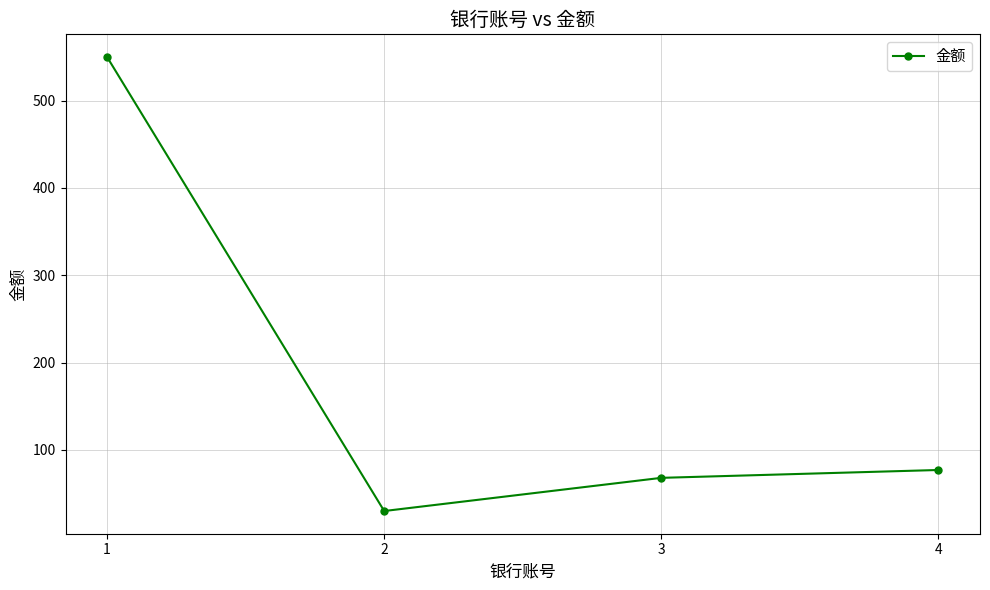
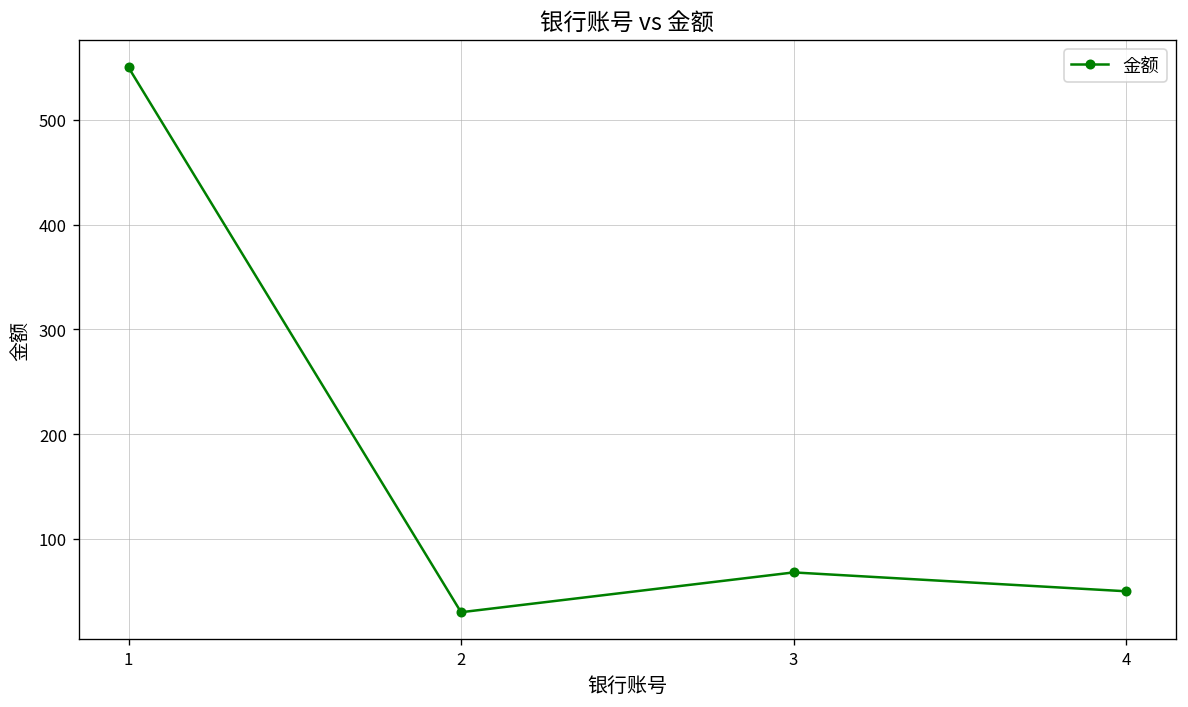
  {
    "1": 550,
    "2": 30,
    "3": 70,
-   "4": 80
+   "4": 50
  }
